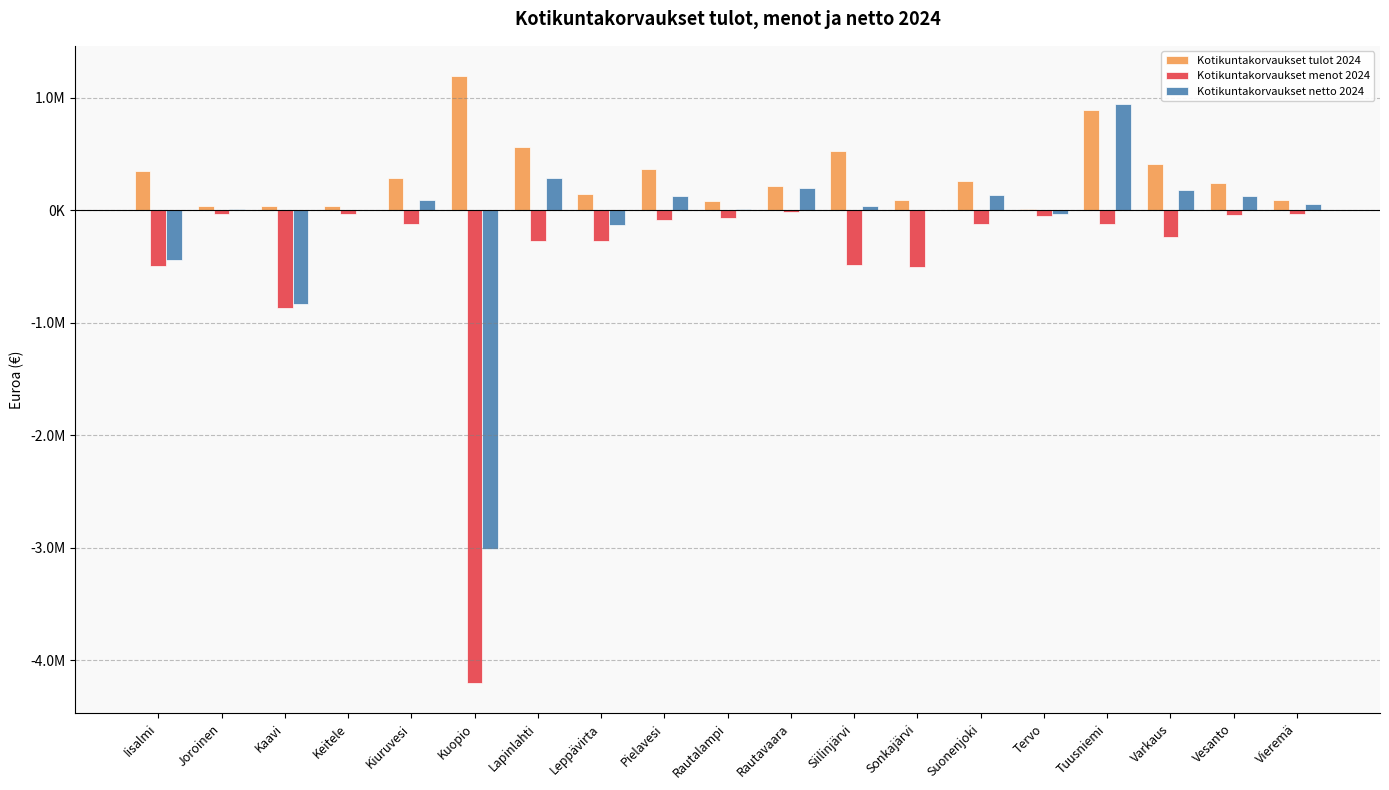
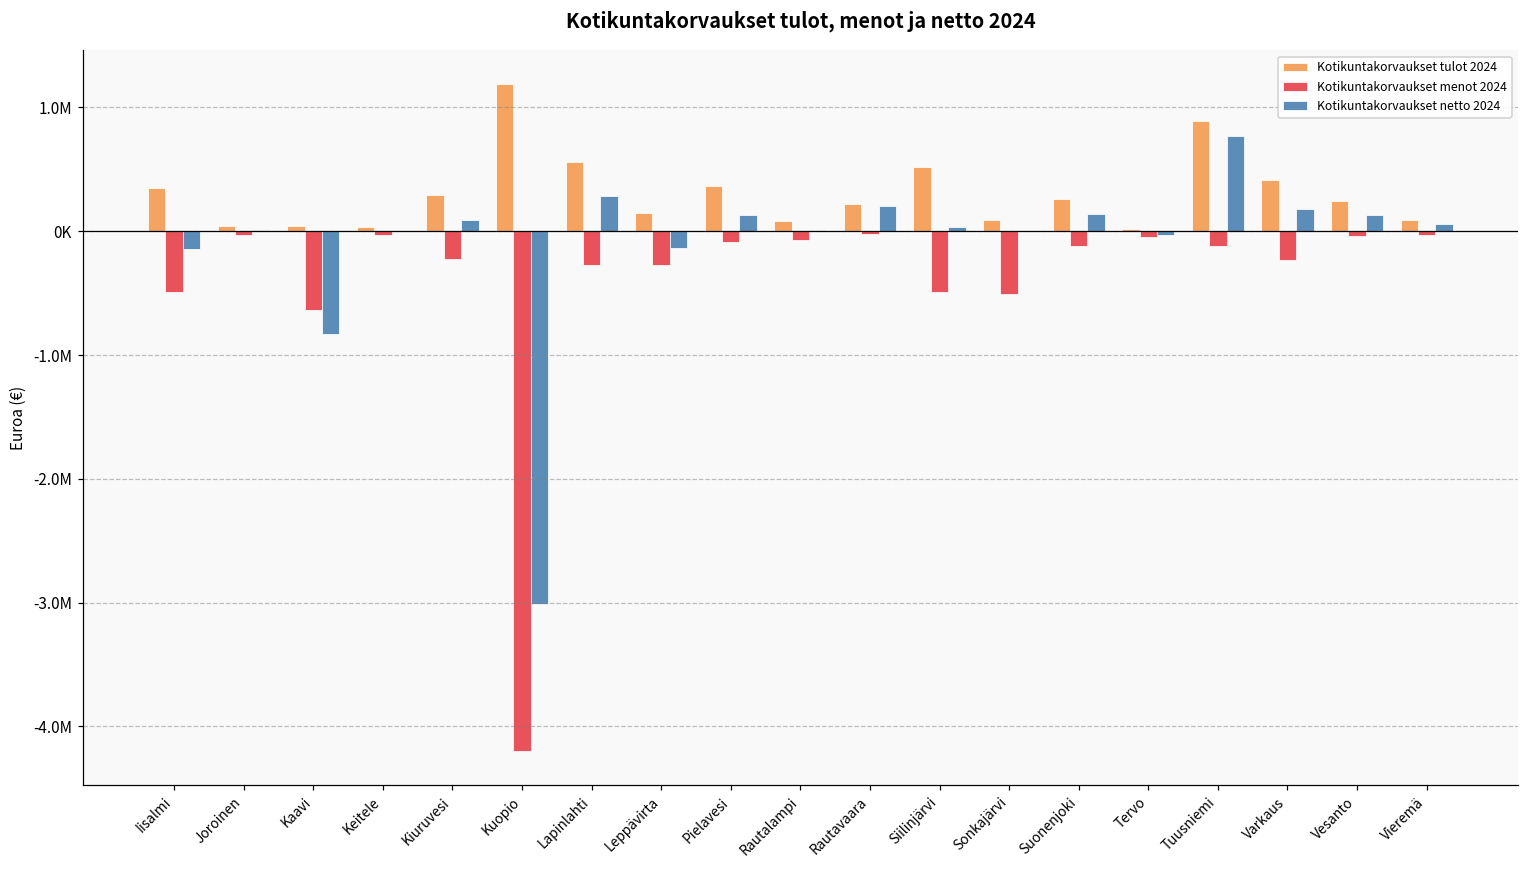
  {
    "Kotikuntakorvaukset tulot 2024": {
      "Iisalmi": 350000,
      "Joroinen": 40000,
      "Kaavi": 40000,
      "Keitele": 30000,
      "Kiuruvesi": 290000,
      "Kuopio": 1190000,
      "Lapinlahti": 560000,
      "Leppävirta": 140000,
      "Pielavesi": 360000,
      "Rautalampi": 80000,
      "Rautavaara": 220000,
      "Siilinjärvi": 520000,
      "Sonkajärvi": 90000,
      "Suonenjoki": 260000,
      "Tuusniemi": 890000,
      "Varkaus": 410000,
      "Vesanto": 240000,
      "Vieremä": 90000
    },
    "Kotikuntakorvaukset menot 2024": {
      "Iisalmi": -490000,
      "Joroinen": -30000,
-     "Kaavi": -870000,
+     "Kaavi": -630000,
      "Keitele": -30000,
-     "Kiuruvesi": -120000,
+     "Kiuruvesi": -230000,
      "Kuopio": -4200000,
      "Lapinlahti": -270000,
      "Leppävirta": -280000,
      "Pielavesi": -90000,
      "Rautalampi": -70000,
      "Siilinjärvi": -490000,
      "Sonkajärvi": -510000,
      "Suonenjoki": -120000,
      "Tervo": -50000,
      "Tuusniemi": -120000,
      "Varkaus": -240000,
      "Vesanto": -40000,
      "Vieremä": -30000
    },
    "Kotikuntakorvaukset netto 2024": {
-     "Iisalmi": -440000,
+     "Iisalmi": -150000,
      "Kaavi": -830000,
      "Kiuruvesi": 90000,
      "Kuopio": -3010000,
      "Lapinlahti": 290000,
      "Leppävirta": -130000,
      "Pielavesi": 130000,
      "Rautavaara": 200000,
      "Siilinjärvi": 30000,
      "Suonenjoki": 140000,
      "Tervo": -30000,
-     "Tuusniemi": 950000,
+     "Tuusniemi": 770000,
      "Varkaus": 180000,
      "Vesanto": 130000,
      "Vieremä": 60000
    }
  }
